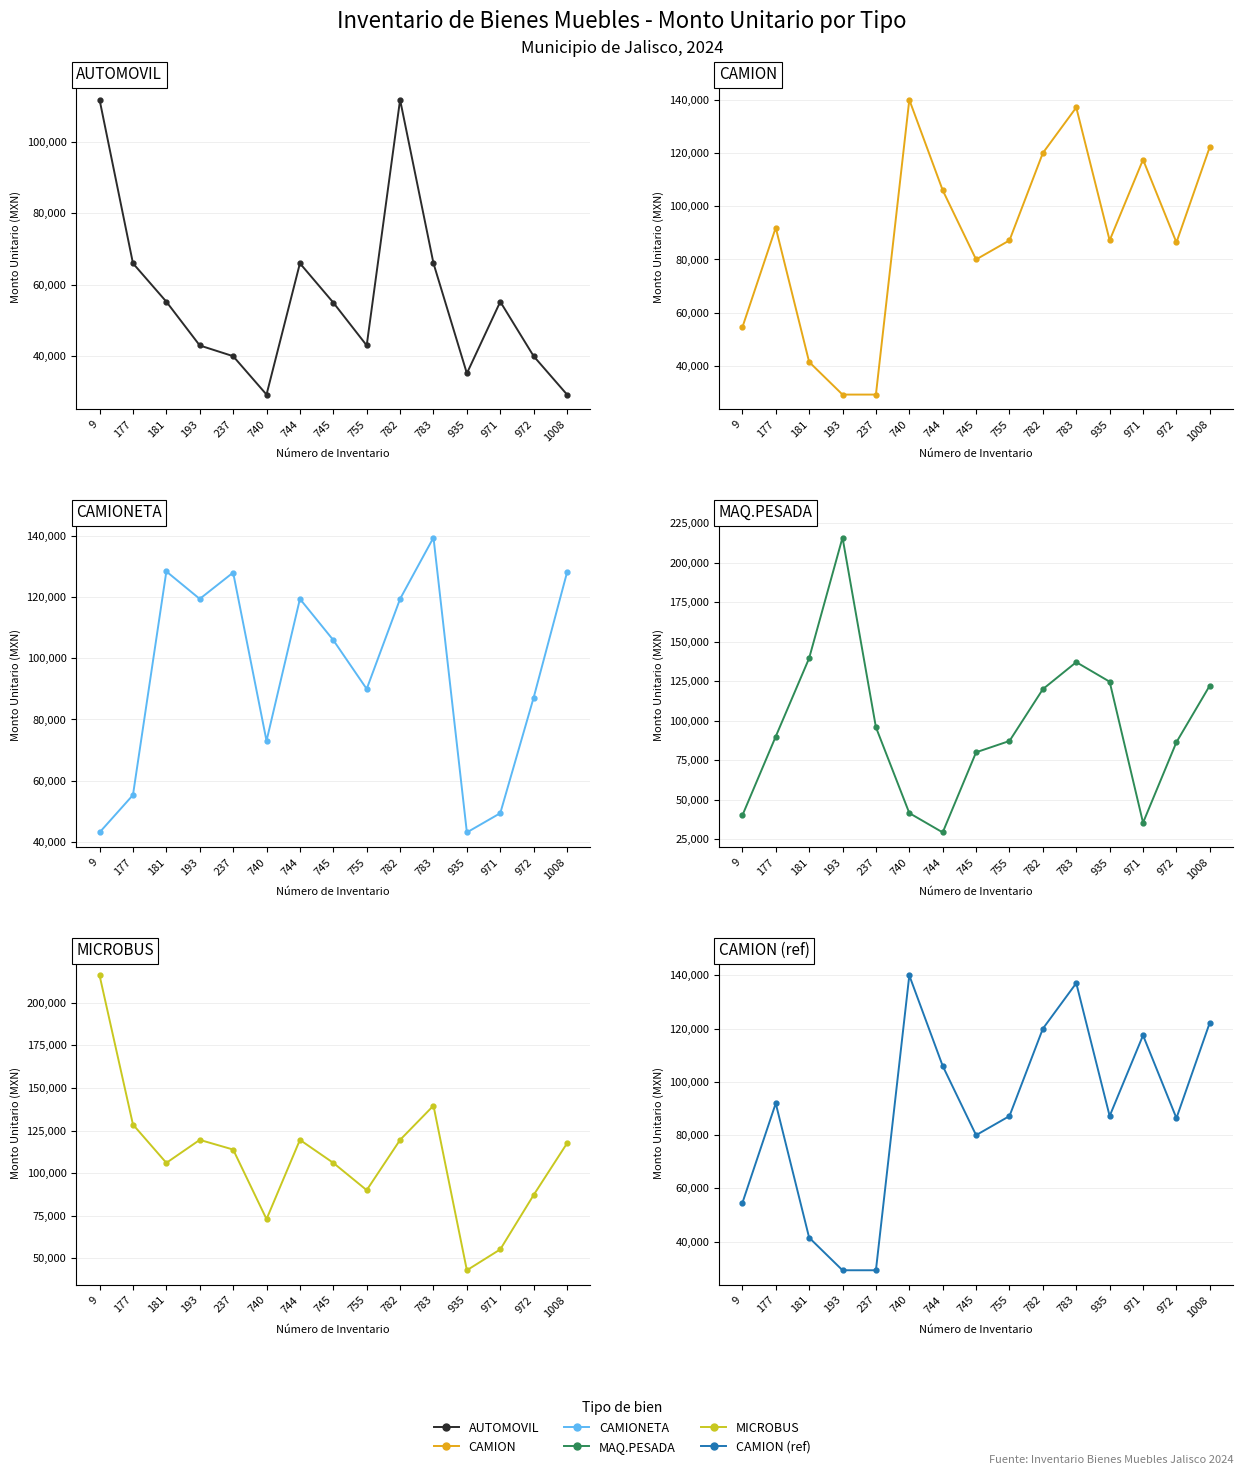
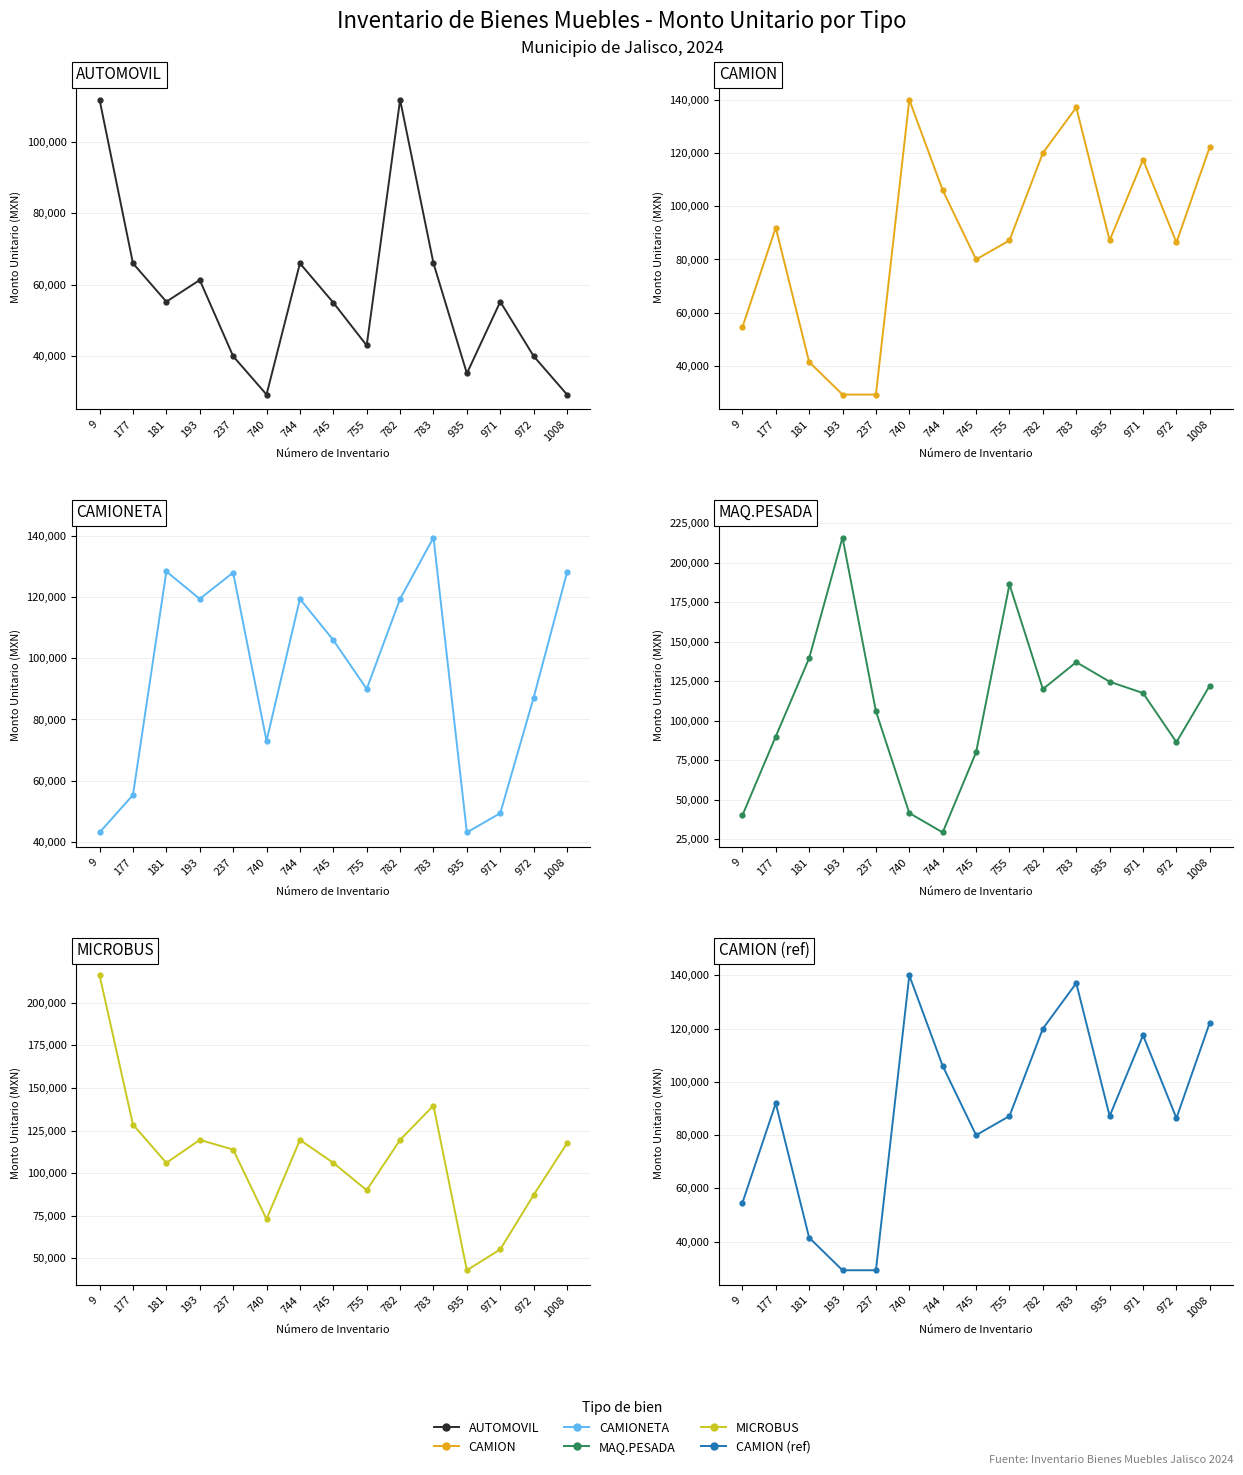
  {
    "AUTOMOVIL": {
      "9": "112,000",
      "177": "66,000",
      "181": "55,000",
-     "193": "43,000",
+     "193": "61,000",
      "237": "40,000",
      "740": "29,000",
      "744": "66,000",
      "745": "55,000",
      "755": "43,000",
      "782": "112,000",
      "783": "66,000",
      "935": "35,000",
      "971": "55,000",
      "972": "40,000",
      "1008": "29,000"
    },
    "CAMION": {
      "9": "55,000",
      "177": "92,000",
      "181": "42,000",
      "193": "29,000",
      "237": "29,000",
      "740": "140,000",
      "744": "106,000",
      "745": "80,000",
      "755": "87,000",
      "782": "120,000",
      "783": "137,000",
      "935": "87,000",
      "971": "118,000",
      "972": "86,000",
      "1008": "122,000"
    },
    "CAMIONETA": {
      "9": "43,000",
      "177": "55,000",
      "181": "128,000",
      "193": "120,000",
      "237": "128,000",
      "740": "73,000",
      "744": "120,000",
      "745": "106,000",
      "755": "90,000",
      "782": "120,000",
      "783": "140,000",
      "935": "43,000",
      "971": "49,000",
      "972": "87,000",
      "1008": "128,000"
    },
    "MAQ.PESADA": {
      "9": "40,000",
      "177": "90,000",
      "181": "140,000",
      "193": "216,000",
-     "237": "96,000",
+     "237": "106,000",
      "740": "42,000",
      "744": "29,000",
      "745": "80,000",
-     "755": "87,000",
+     "755": "186,000",
      "782": "120,000",
      "783": "137,000",
      "935": "125,000",
-     "971": "35,000",
+     "971": "118,000",
      "972": "86,000",
      "1008": "122,000"
    },
    "MICROBUS": {
      "9": "216,000",
      "177": "128,000",
      "181": "106,000",
      "193": "120,000",
      "237": "114,000",
      "740": "73,000",
      "744": "120,000",
      "745": "106,000",
      "755": "90,000",
      "782": "120,000",
      "783": "140,000",
      "935": "43,000",
      "971": "55,000",
      "972": "87,000",
      "1008": "118,000"
    },
    "CAMION (ref)": {
      "9": "55,000",
      "177": "92,000",
      "181": "42,000",
      "193": "29,000",
      "237": "29,000",
      "740": "140,000",
      "744": "106,000",
      "745": "80,000",
      "755": "87,000",
      "782": "120,000",
      "783": "137,000",
      "935": "87,000",
      "971": "118,000",
      "972": "86,000",
      "1008": "122,000"
    }
  }
